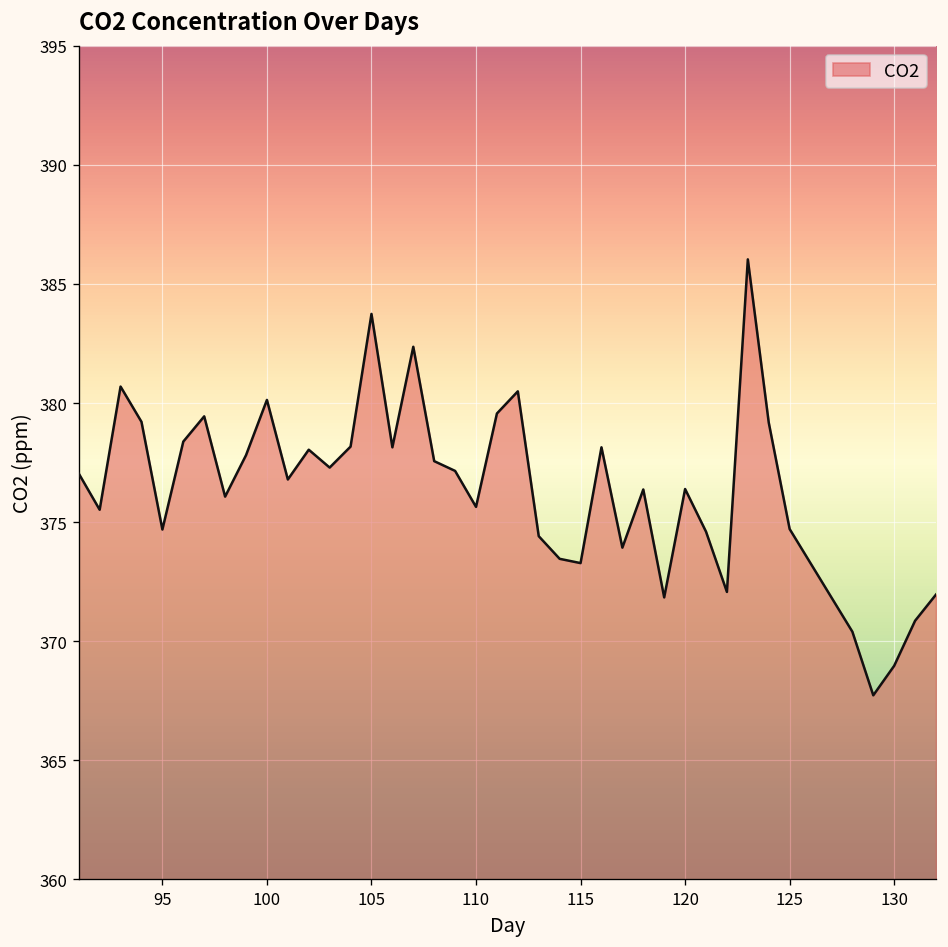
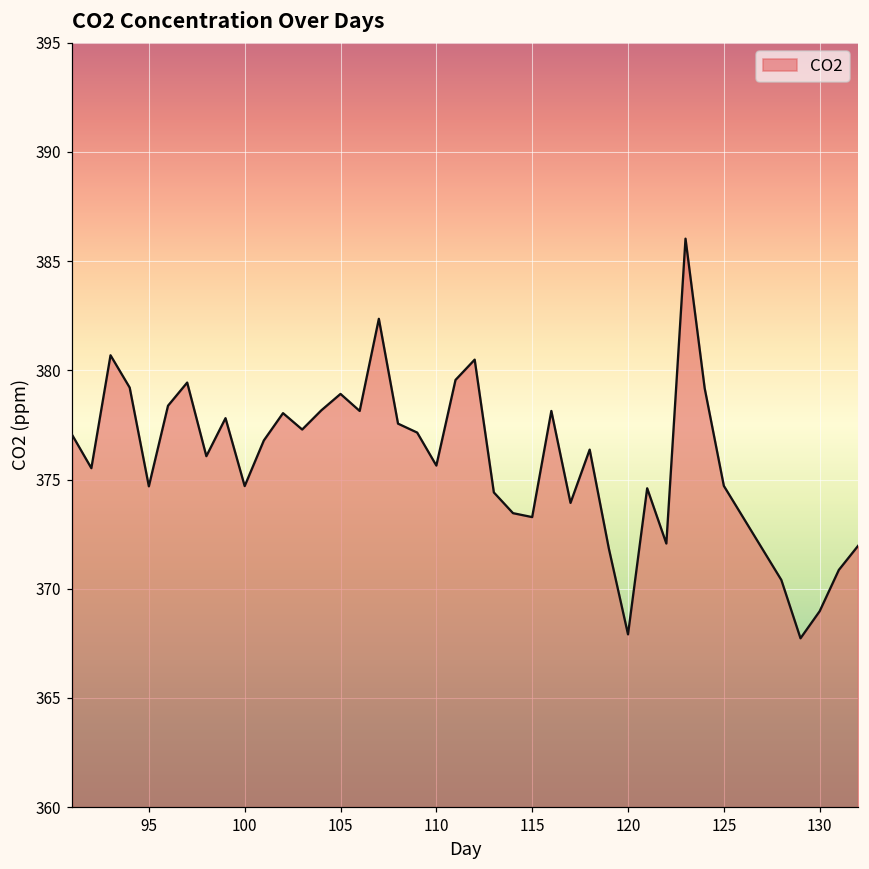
  {
    "95": 374.7,
-   "100": 380.1,
-   "105": 383.7,
+   "100": 374.7,
+   "105": 378.9,
    "110": 375.6,
    "115": 373.3,
-   "120": 376.4,
+   "120": 367.9,
    "125": 374.7,
    "130": 369.0
  }
